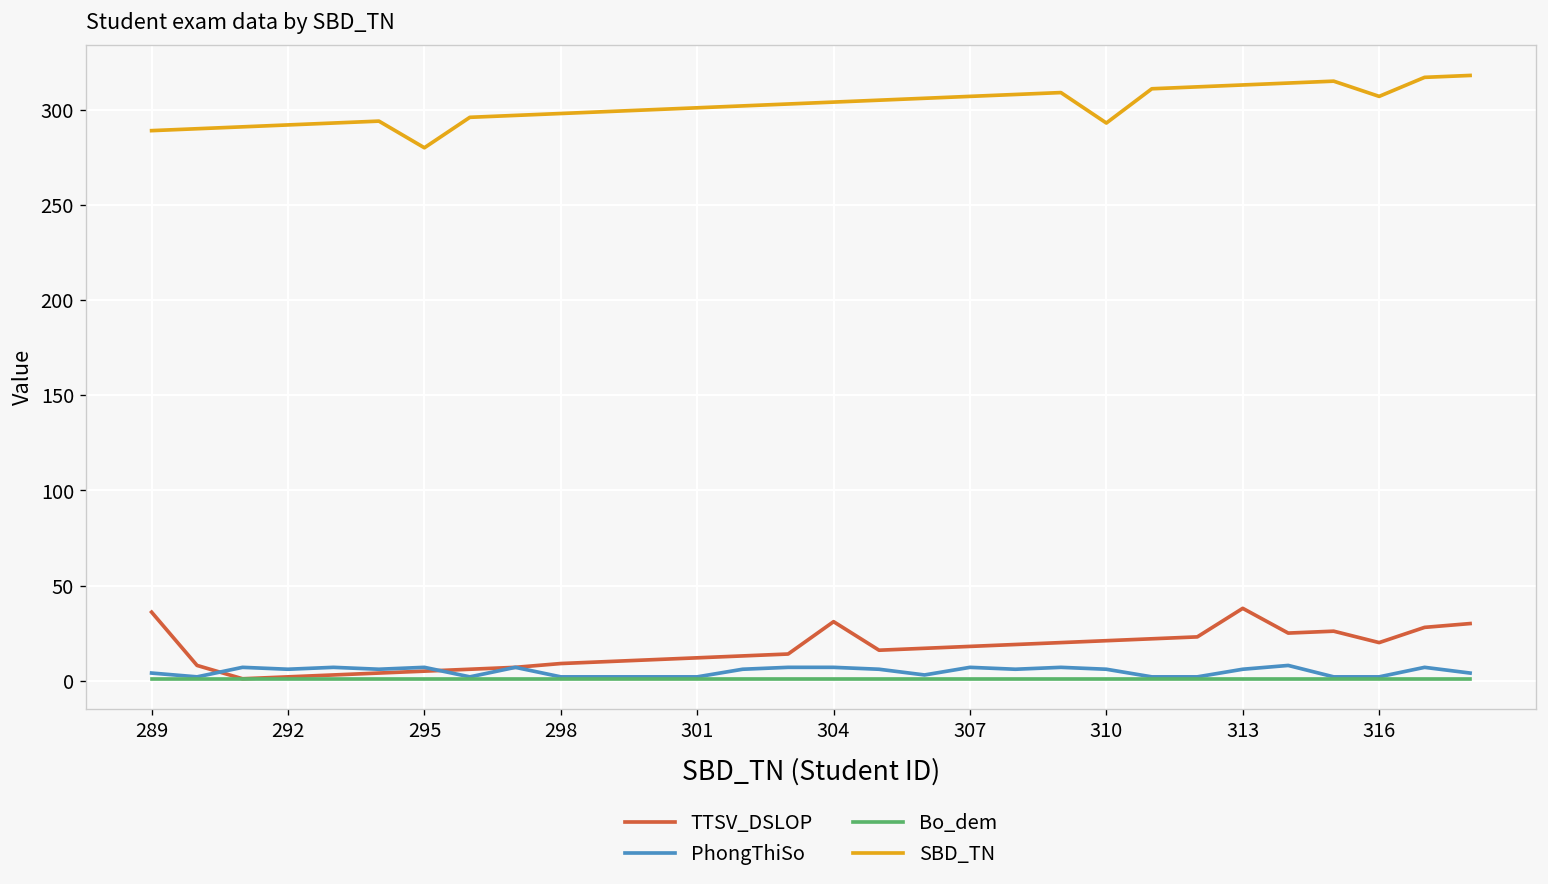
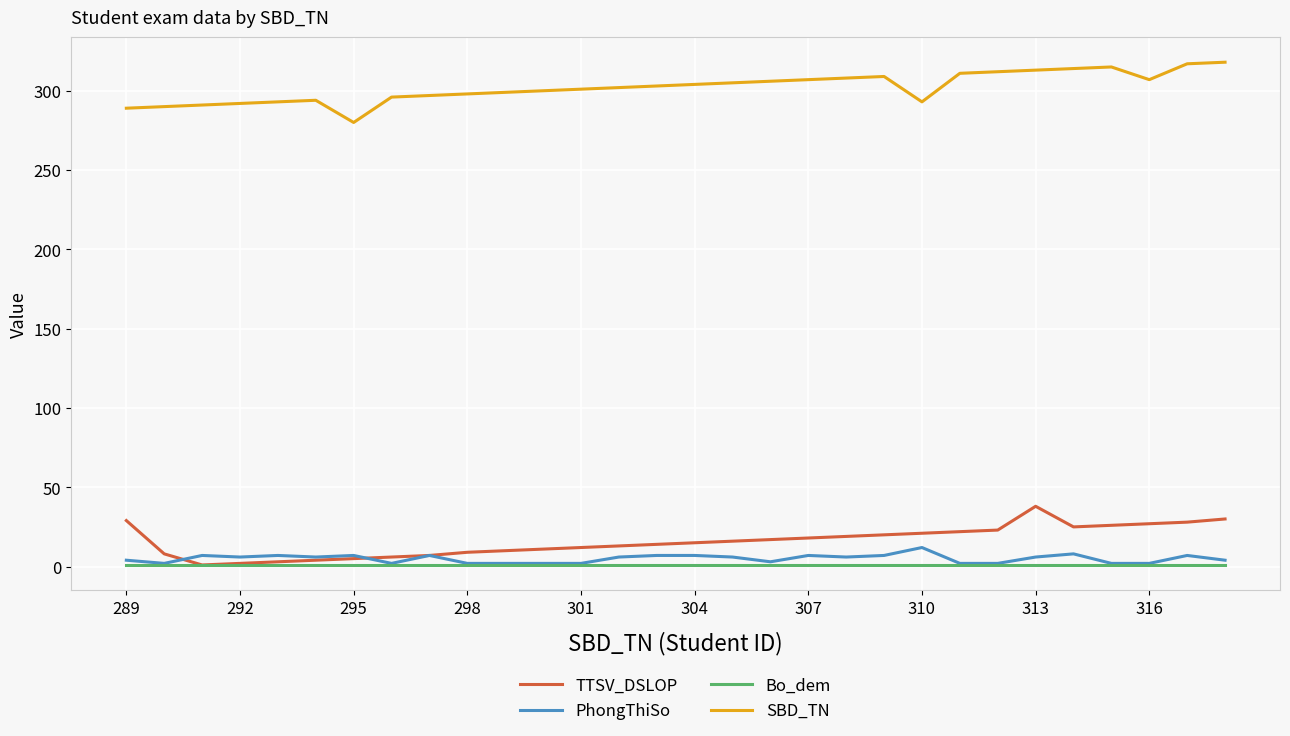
  {
    "TTSV_DSLOP": {
-     "289": 36,
+     "289": 29,
      "295": 5,
      "298": 9,
      "301": 12,
-     "304": 31,
+     "304": 15,
      "307": 18,
      "310": 21,
      "313": 38,
-     "316": 20
+     "316": 27
    },
    "PhongThiSo": {
      "289": 4,
      "292": 6,
      "295": 7,
      "304": 7,
      "307": 7,
-     "310": 6,
+     "310": 12,
      "313": 6
    },
    "Bo_dem": {
      "289": 1,
      "295": 1,
      "304": 1,
      "307": 1,
      "310": 1,
      "313": 1
    },
    "SBD_TN": {
      "289": 289,
      "292": 292,
      "295": 280,
      "298": 298,
      "301": 301,
      "304": 304,
      "307": 307,
      "310": 293,
      "313": 313,
      "316": 307
    }
  }
